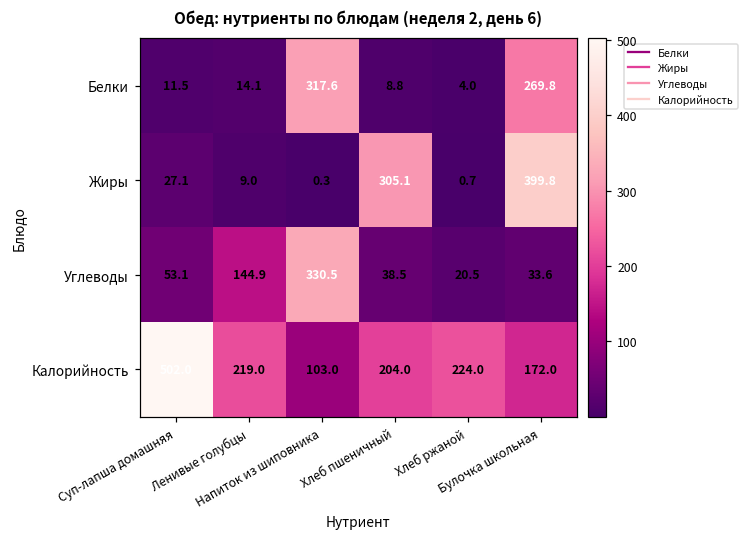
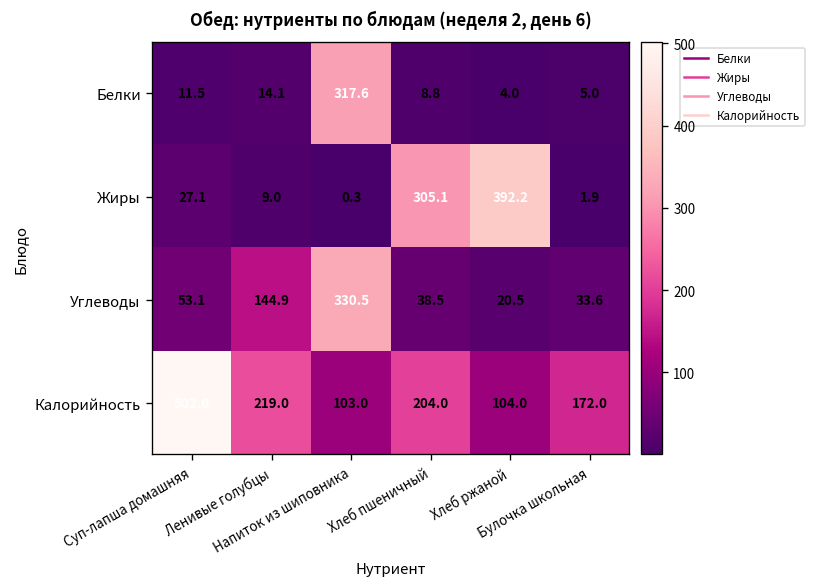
  {
    "Белки": {
      "Суп-лапша домашняя": 11.5,
      "Ленивые голубцы": 14.1,
      "Напиток из шиповника": 317.6,
      "Хлеб пшеничный": 8.8,
      "Хлеб ржаной": 4.0,
-     "Булочка школьная": 269.8
+     "Булочка школьная": 5.0
    },
    "Жиры": {
      "Суп-лапша домашняя": 27.1,
      "Ленивые голубцы": 9.0,
      "Напиток из шиповника": 0.3,
      "Хлеб пшеничный": 305.1,
-     "Хлеб ржаной": 0.7,
-     "Булочка школьная": 399.8
+     "Хлеб ржаной": 392.2,
+     "Булочка школьная": 1.9
    },
    "Углеводы": {
      "Суп-лапша домашняя": 53.1,
      "Ленивые голубцы": 144.9,
      "Напиток из шиповника": 330.5,
      "Хлеб пшеничный": 38.5,
      "Хлеб ржаной": 20.5,
      "Булочка школьная": 33.6
    },
    "Калорийность": {
      "Ленивые голубцы": 219.0,
      "Напиток из шиповника": 103.0,
      "Хлеб пшеничный": 204.0,
-     "Хлеб ржаной": 224.0,
+     "Хлеб ржаной": 104.0,
      "Булочка школьная": 172.0
    }
  }
